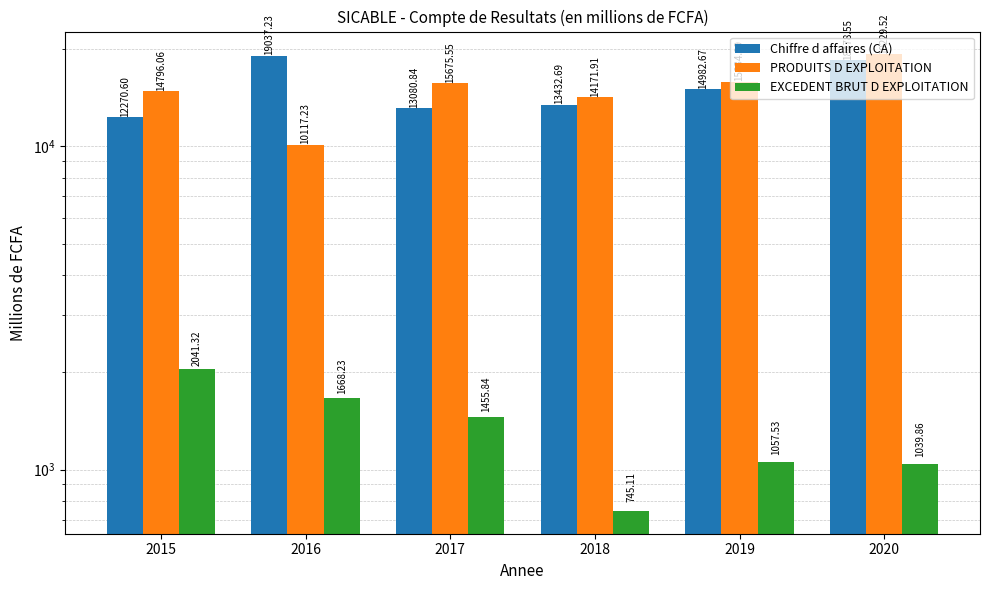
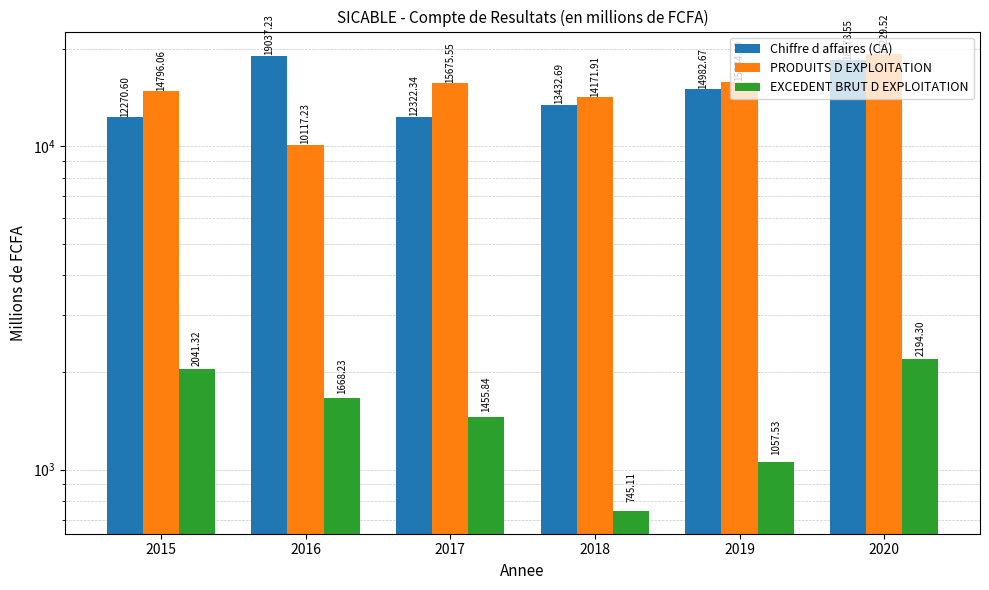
  {
    "Chiffre d affaires (CA)": {
      "2015": 12270.60,
      "2016": 19037.23,
-     "2017": 13080.84,
+     "2017": 12322.34,
      "2018": 13432.69,
      "2019": 14982.67
    },
    "PRODUITS D EXPLOITATION": {
      "2015": 14796.06,
      "2016": 10117.23,
      "2017": 15675.55,
      "2018": 14171.91
    },
    "EXCEDENT BRUT D EXPLOITATION": {
      "2015": 2041.32,
      "2016": 1668.23,
      "2017": 1455.84,
      "2018": 745.11,
      "2019": 1057.53,
-     "2020": 1039.86
+     "2020": 2194.30
    }
  }
